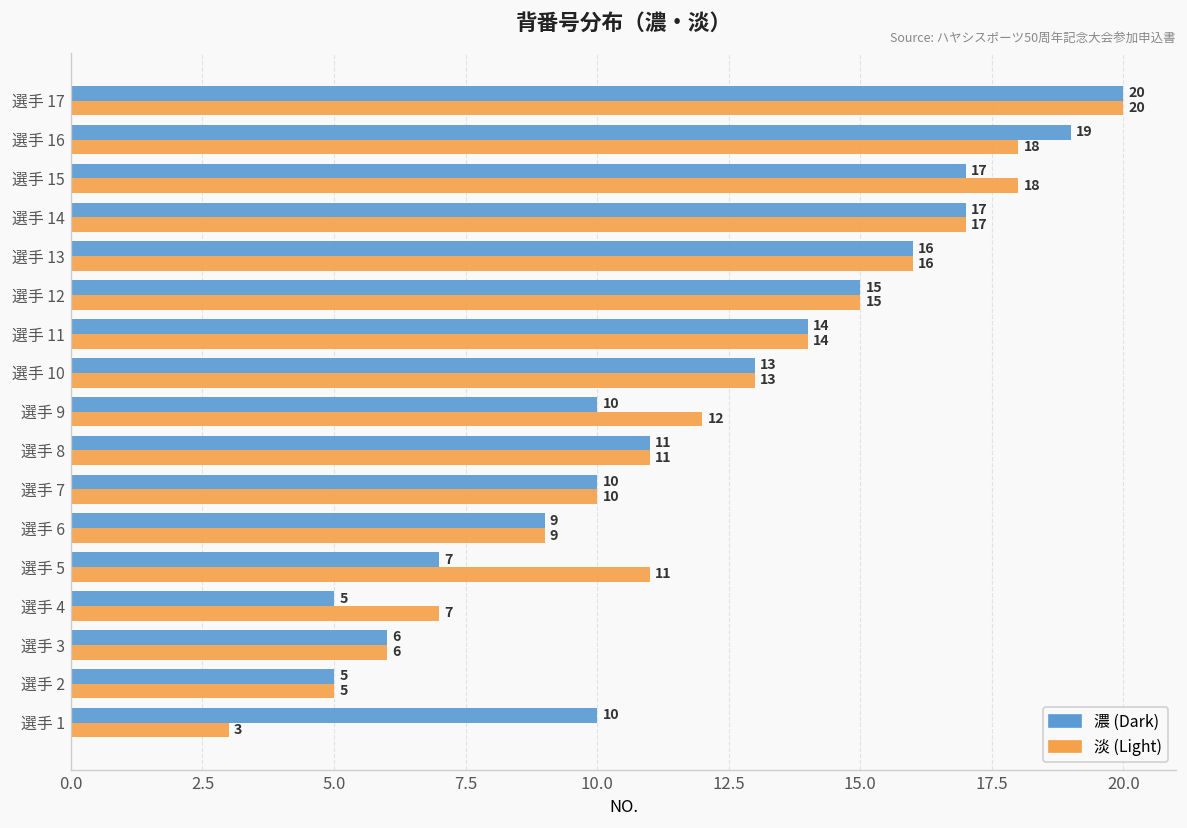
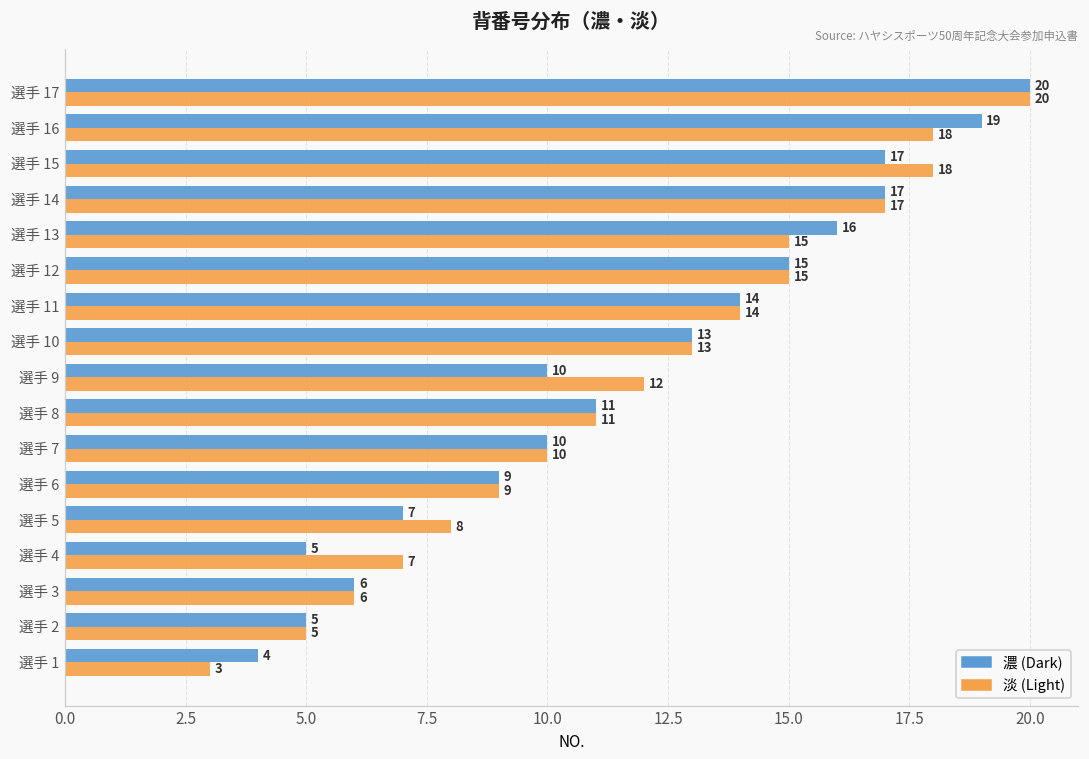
  {
    "濃 (Dark)": {
      "選手 17": 20,
      "選手 16": 19,
      "選手 15": 17,
      "選手 14": 17,
      "選手 13": 16,
      "選手 12": 15,
      "選手 11": 14,
      "選手 10": 13,
      "選手 9": 10,
      "選手 8": 11,
      "選手 7": 10,
      "選手 6": 9,
      "選手 5": 7,
      "選手 4": 5,
      "選手 3": 6,
      "選手 2": 5,
-     "選手 1": 10
+     "選手 1": 4
    },
    "淡 (Light)": {
      "選手 17": 20,
      "選手 16": 18,
      "選手 15": 18,
      "選手 14": 17,
-     "選手 13": 16,
+     "選手 13": 15,
      "選手 12": 15,
      "選手 11": 14,
      "選手 10": 13,
      "選手 9": 12,
      "選手 8": 11,
      "選手 7": 10,
      "選手 6": 9,
-     "選手 5": 11,
+     "選手 5": 8,
      "選手 4": 7,
      "選手 3": 6,
      "選手 2": 5,
      "選手 1": 3
    }
  }
